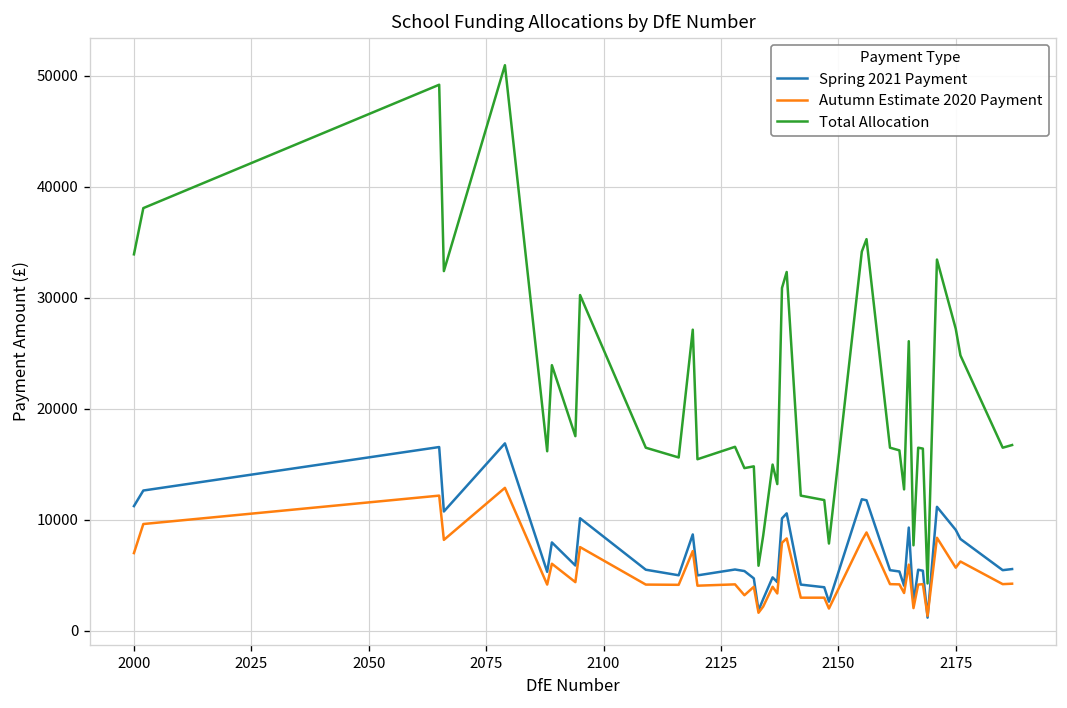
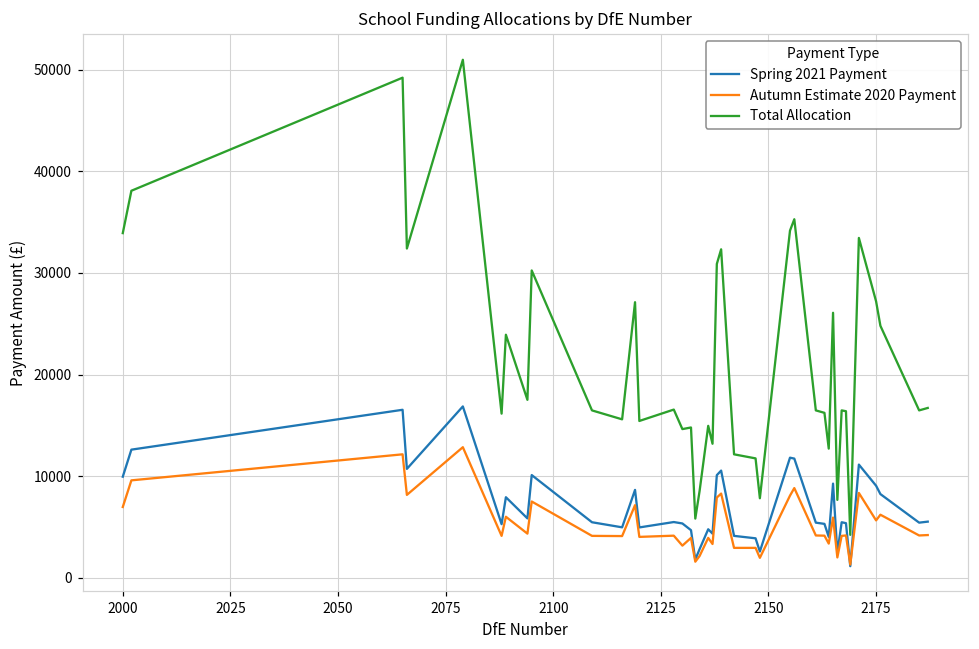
  {
    "Spring 2021 Payment": {
-     "2000": 11000,
+     "2000": 10000,
      "2175": 9000
    },
    "Autumn Estimate 2020 Payment": {
      "2000": 7000,
      "2175": 6000
    },
    "Total Allocation": {
      "2000": 34000,
      "2175": 27000
    }
  }
